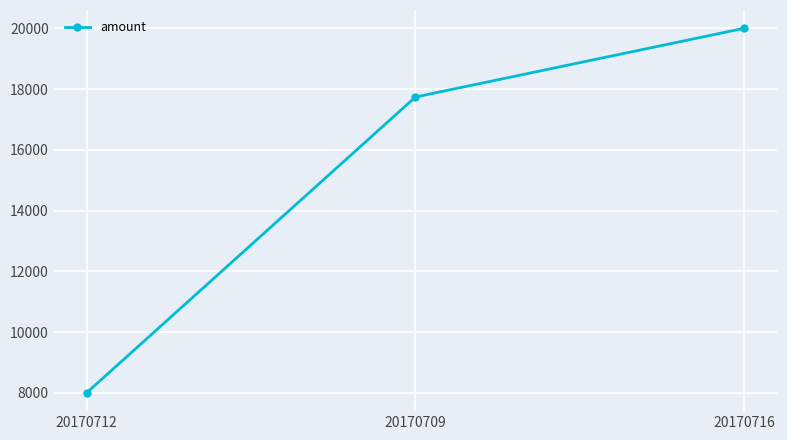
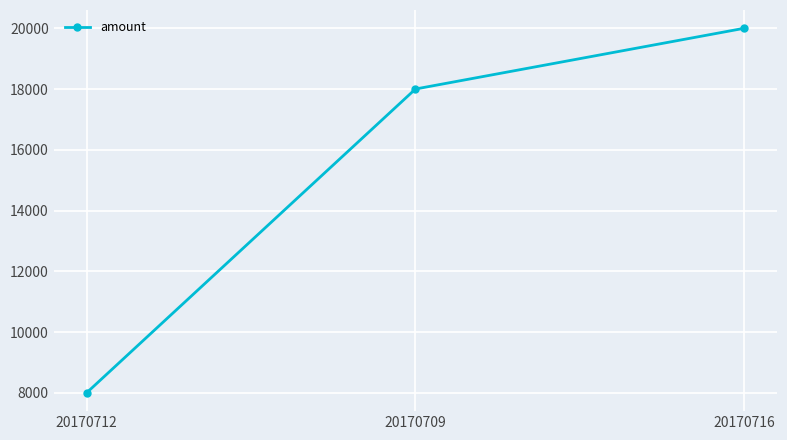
  {
    "20170712": 8000,
-   "20170709": 17700,
+   "20170709": 18000,
    "20170716": 20000
  }
